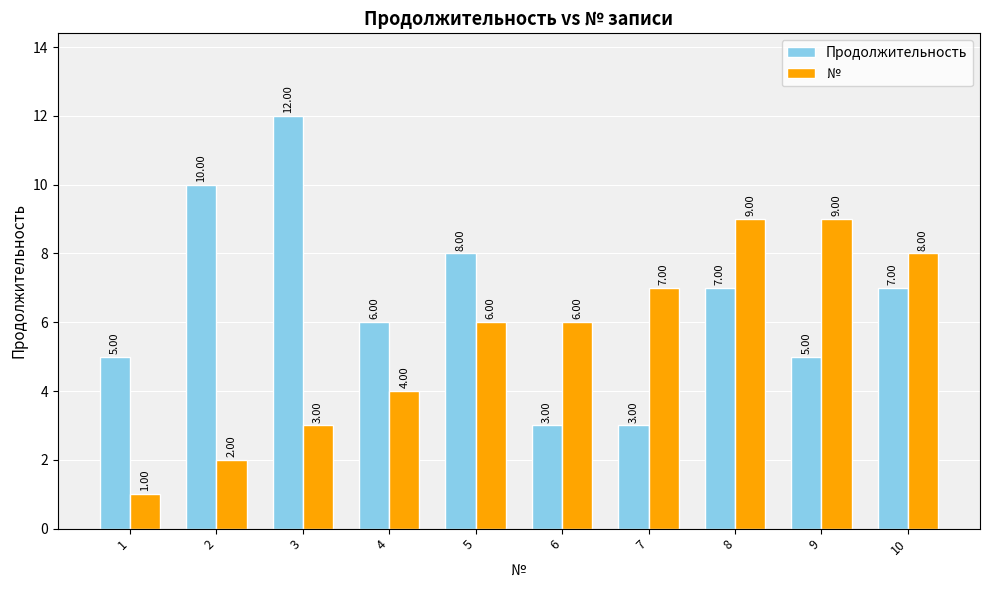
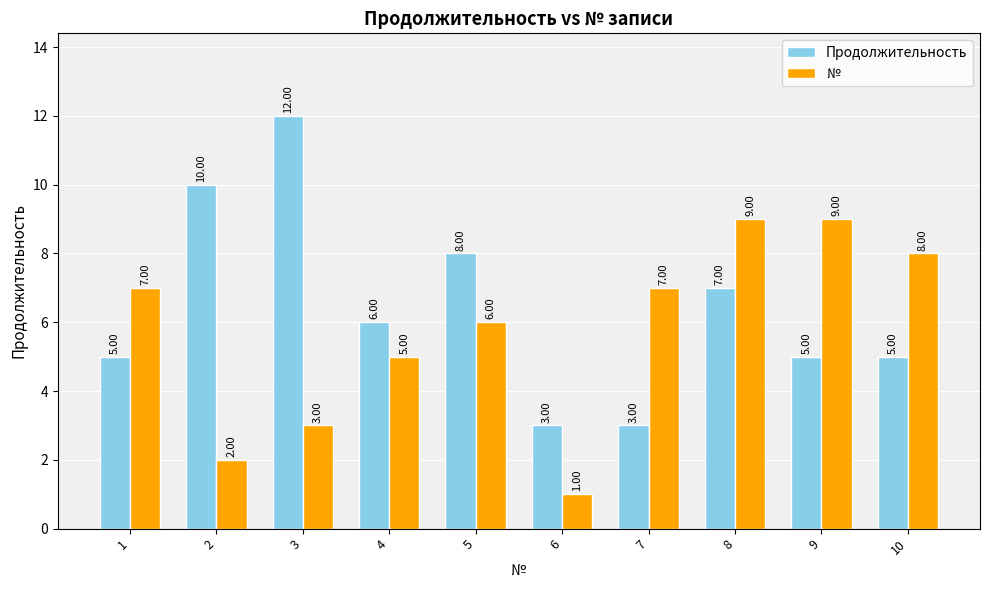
  {
    "Продолжительность": {
      "1": 5.00,
      "2": 10.00,
      "3": 12.00,
      "4": 6.00,
      "5": 8.00,
      "6": 3.00,
      "7": 3.00,
      "8": 7.00,
      "9": 5.00,
-     "10": 7.00
+     "10": 5.00
    },
    "№": {
-     "1": 1.00,
+     "1": 7.00,
      "2": 2.00,
      "3": 3.00,
-     "4": 4.00,
+     "4": 5.00,
      "5": 6.00,
-     "6": 6.00,
+     "6": 1.00,
      "7": 7.00,
      "8": 9.00,
      "9": 9.00,
      "10": 8.00
    }
  }
